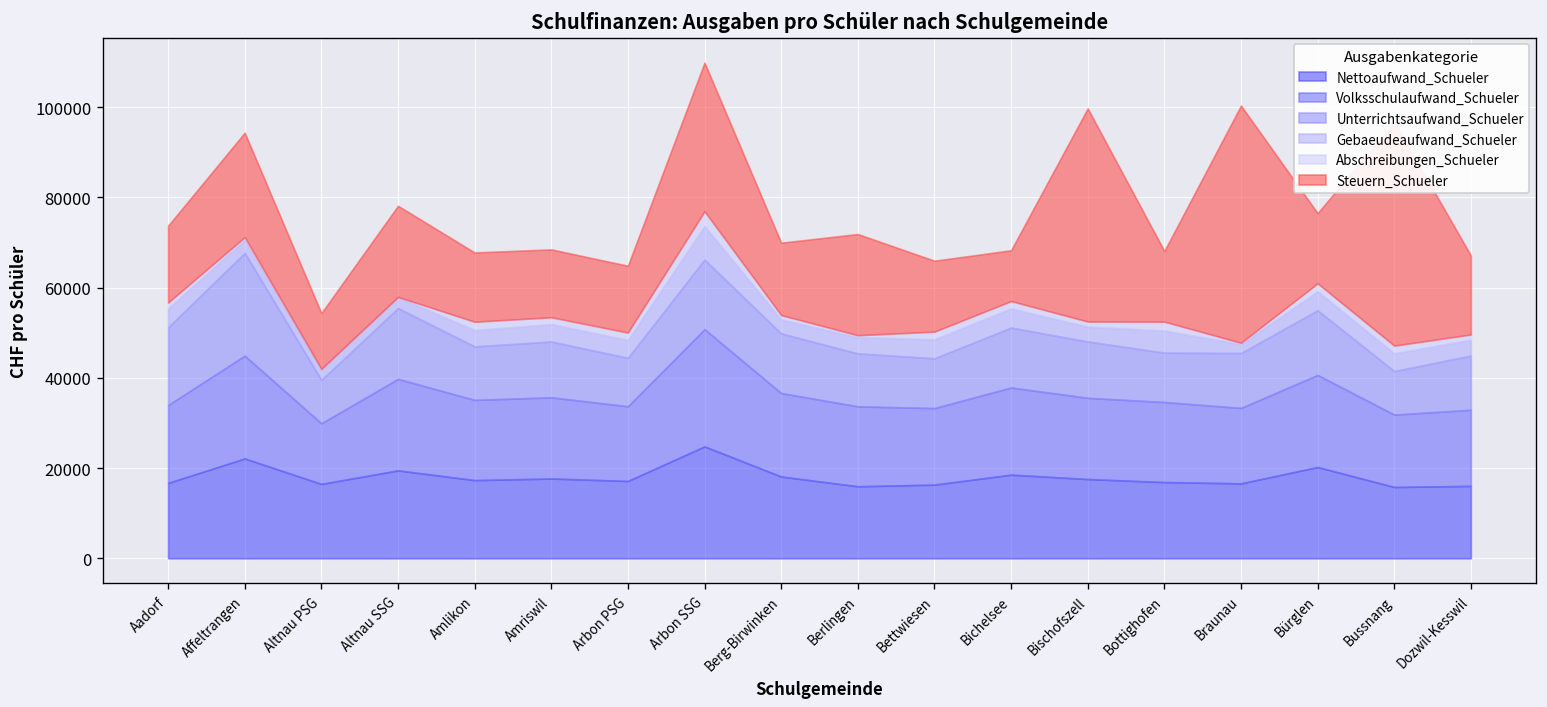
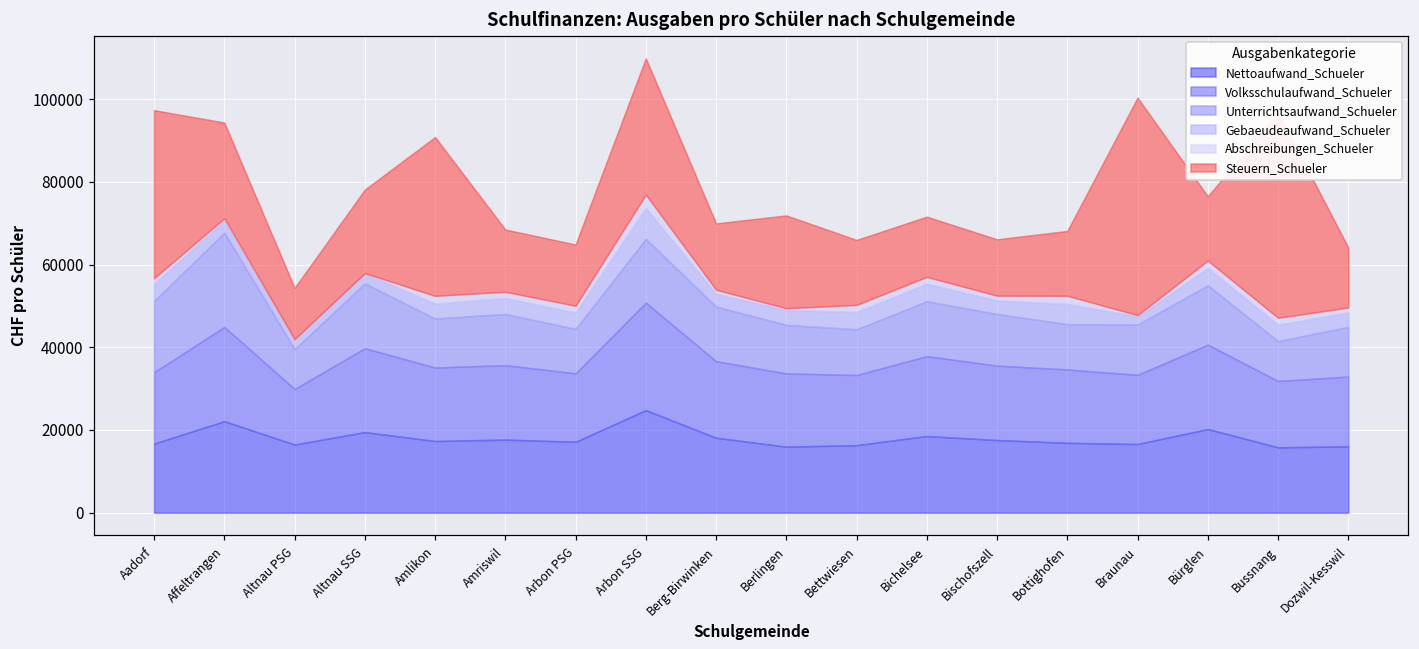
  {
    "Steuern_Schueler": {
-     "Aadorf": 17000,
+     "Aadorf": 41000,
      "Affeltrangen": 23000,
      "Altnau PSG": 12000,
      "Altnau SSG": 20000,
-     "Amlikon": 15000,
+     "Amlikon": 38000,
      "Amriswil": 15000,
      "Arbon PSG": 15000,
      "Arbon SSG": 33000,
      "Berg-Birwinken": 16000,
      "Berlingen": 22000,
      "Bettwiesen": 16000,
-     "Bichelsee": 11000,
-     "Bischofszell": 47000,
+     "Bichelsee": 15000,
+     "Bischofszell": 14000,
      "Bottighofen": 16000,
      "Braunau": 53000,
      "Bürglen": 16000,
-     "Dozwil-Kesswil": 18000
+     "Dozwil-Kesswil": 15000
    }
  }
